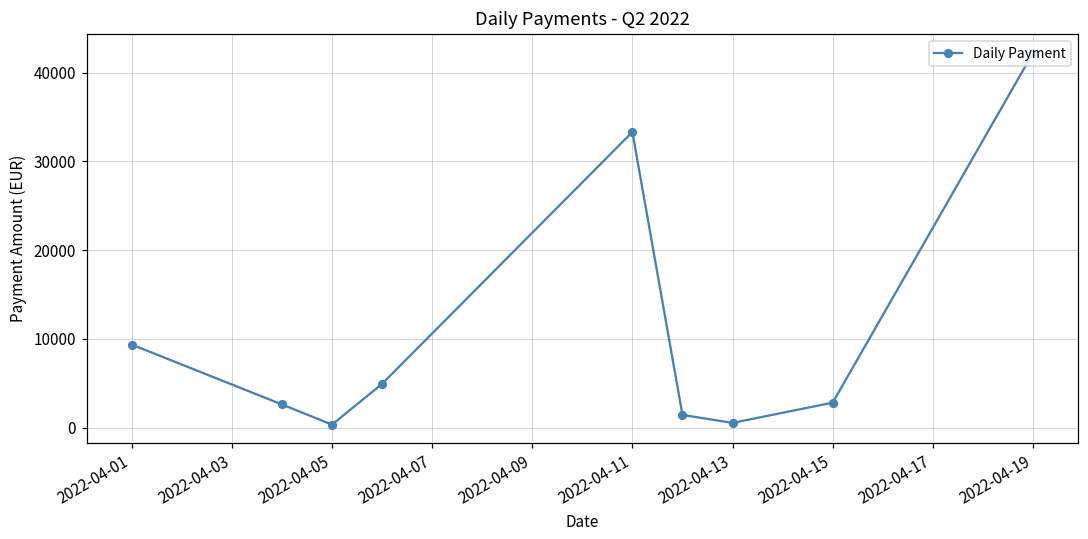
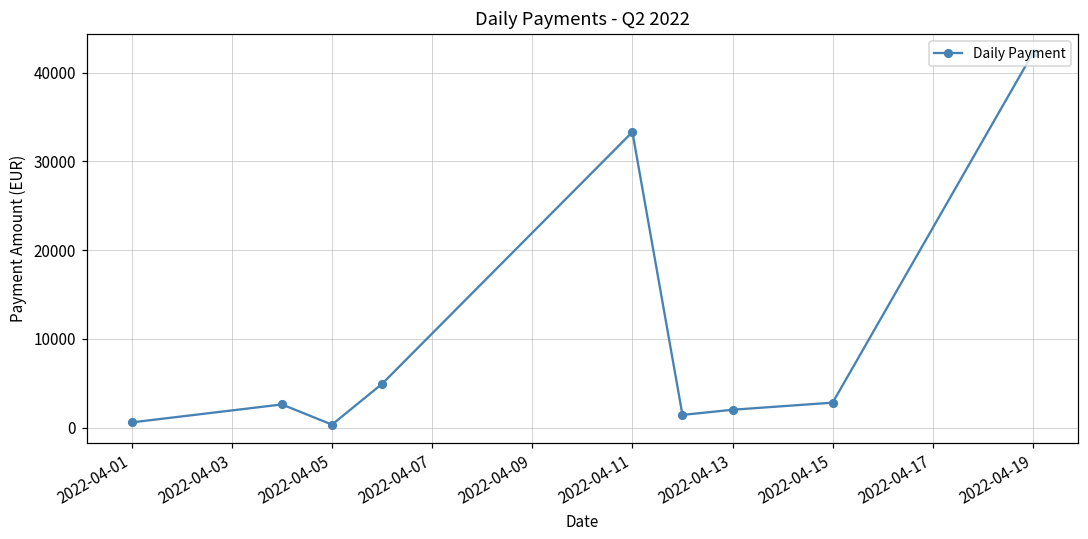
  {
-   "2022-04-01": 9000,
+   "2022-04-01": 1000,
    "2022-04-05": 0,
    "2022-04-11": 33000,
-   "2022-04-13": 1000,
+   "2022-04-13": 2000,
    "2022-04-15": 3000
  }
